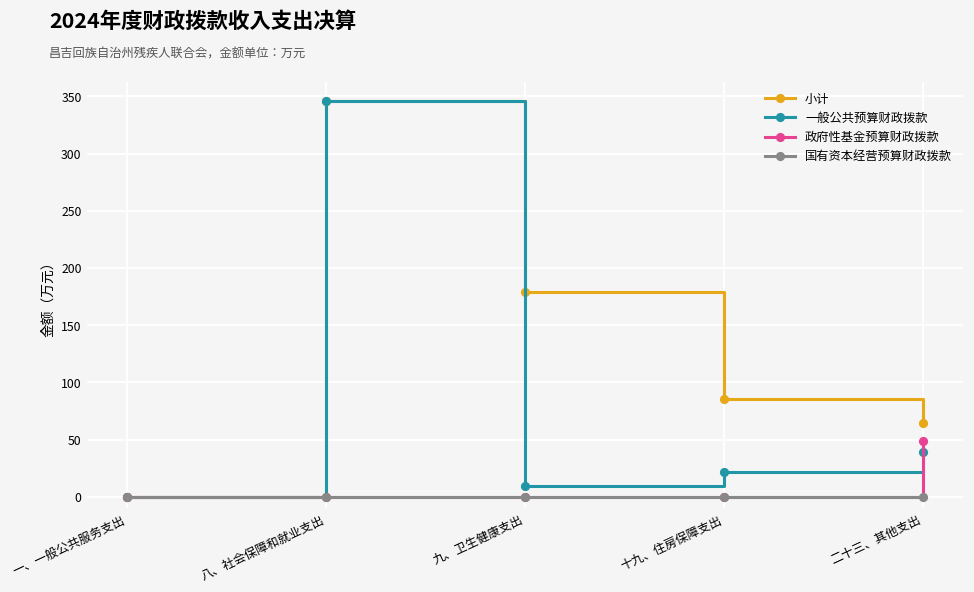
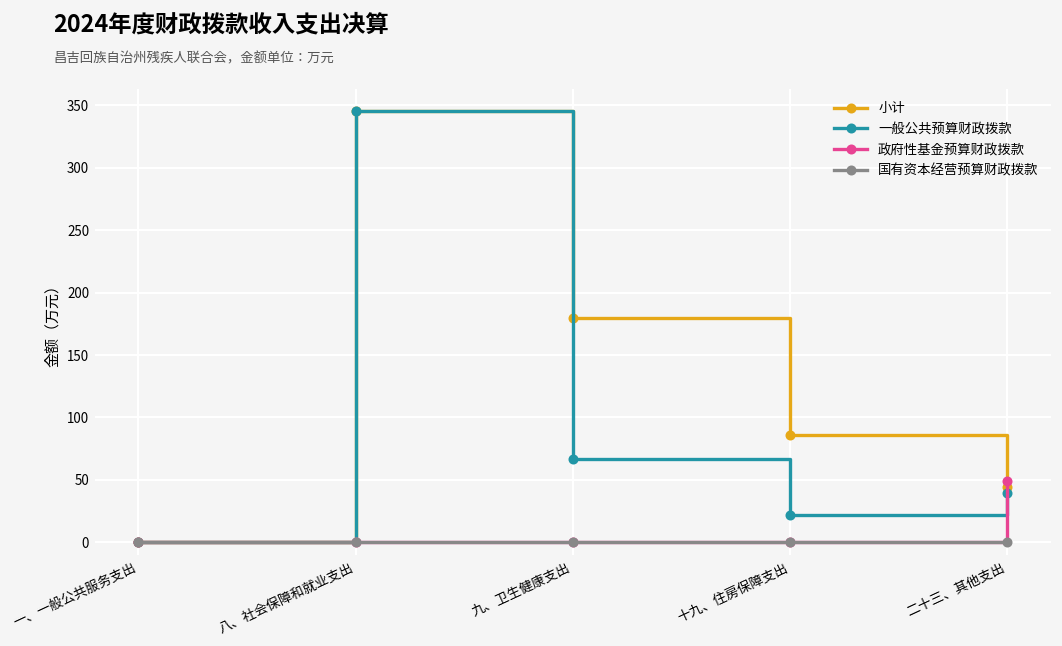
  {
    "小计": {
      "九、卫生健康支出": 179,
      "十九、住房保障支出": 86,
-     "二十三、其他支出": 64
+     "二十三、其他支出": 44
    },
    "一般公共预算财政拨款": {
-     "九、卫生健康支出": 9,
+     "九、卫生健康支出": 66,
      "十九、住房保障支出": 22,
      "二十三、其他支出": 39
    },
    "政府性基金预算财政拨款": {
      "二十三、其他支出": 49
    },
    "国有资本经营预算财政拨款": {
      "二十三、其他支出": 0
    }
  }
